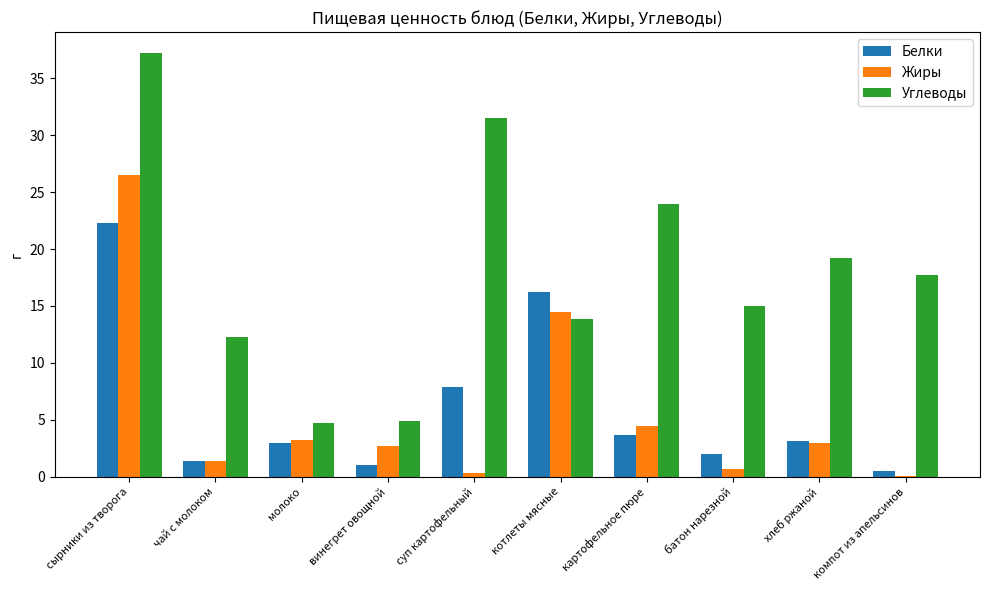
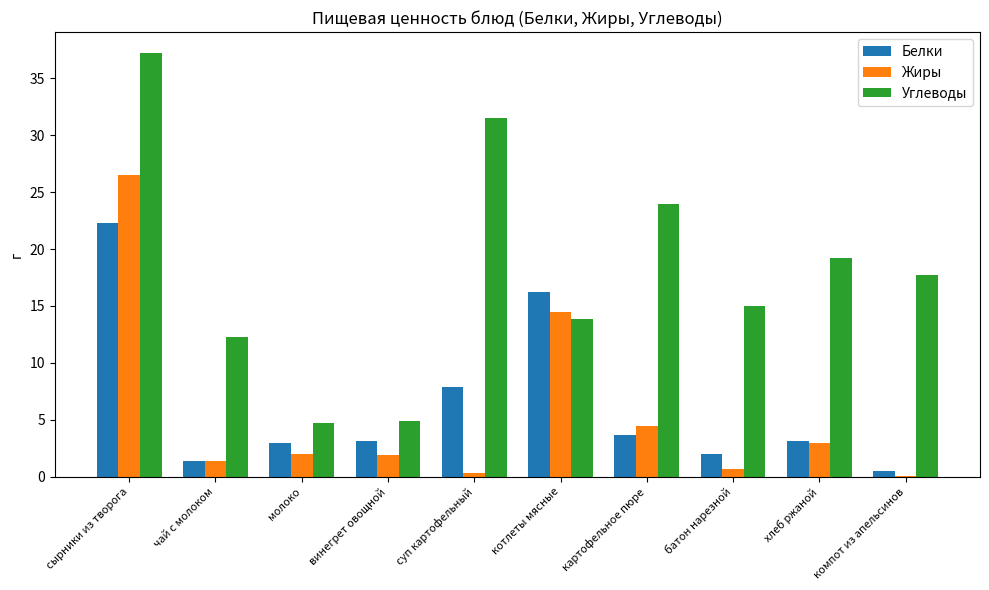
  {
    "Белки": {
      "сырники из творога": 22.3,
      "чай с молоком": 1.4,
      "молоко": 3.0,
-     "винегрет овощной": 1.0,
+     "винегрет овощной": 3.1,
      "суп картофельный": 7.9,
      "котлеты мясные": 16.2,
      "картофельное пюре": 3.7,
      "батон нарезной": 2.0,
      "хлеб ржаной": 3.1,
      "компот из апельсинов": 0.5
    },
    "Жиры": {
      "сырники из творога": 26.5,
      "чай с молоком": 1.4,
-     "молоко": 3.2,
-     "винегрет овощной": 2.7,
+     "молоко": 2.0,
+     "винегрет овощной": 1.9,
      "суп картофельный": 0.3,
      "котлеты мясные": 14.5,
      "картофельное пюре": 4.5,
      "батон нарезной": 0.7,
      "хлеб ржаной": 2.9
    },
    "Углеводы": {
      "сырники из творога": 37.2,
      "чай с молоком": 12.3,
      "молоко": 4.7,
      "винегрет овощной": 4.9,
      "суп картофельный": 31.5,
      "котлеты мясные": 13.9,
      "картофельное пюре": 24.0,
      "батон нарезной": 15.0,
      "хлеб ржаной": 19.2,
      "компот из апельсинов": 17.7
    }
  }
